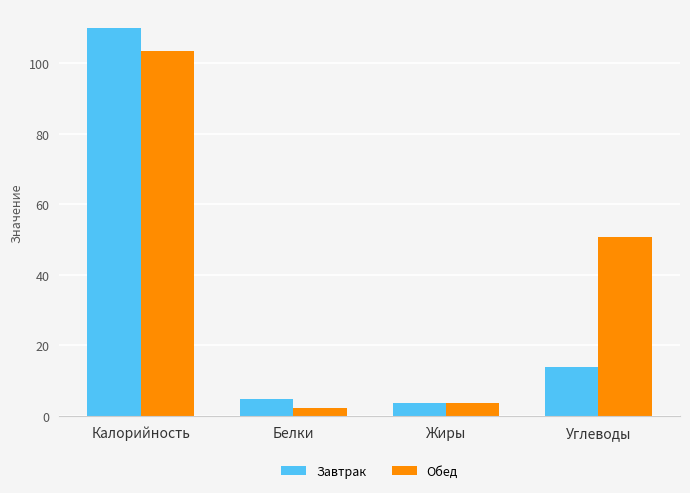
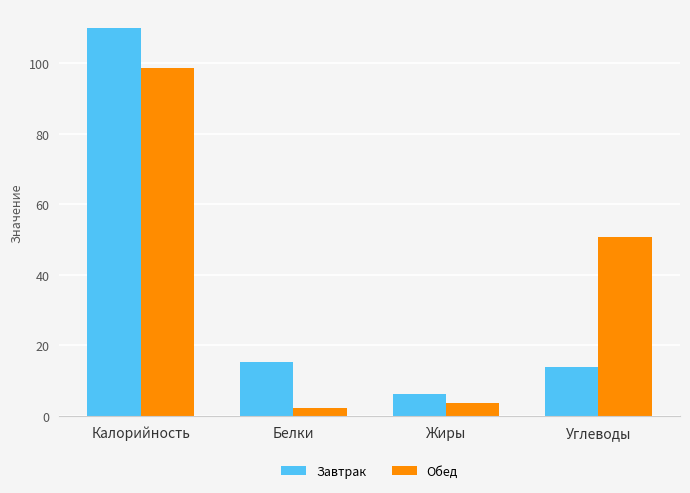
  {
    "Завтрак": {
      "Калорийность": 110,
-     "Белки": 5,
-     "Жиры": 4,
+     "Белки": 15,
+     "Жиры": 6,
      "Углеводы": 14
    },
    "Обед": {
-     "Калорийность": 104,
+     "Калорийность": 99,
      "Белки": 2,
      "Жиры": 4,
      "Углеводы": 51
    }
  }
